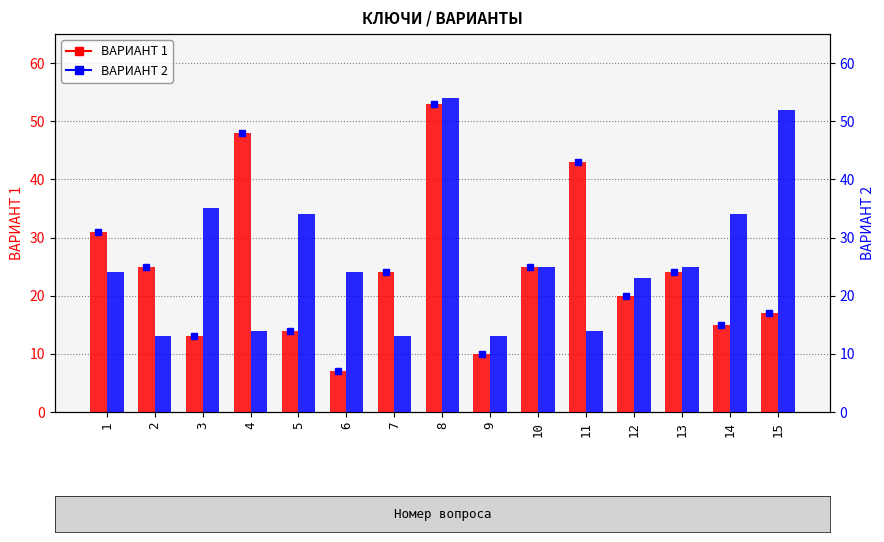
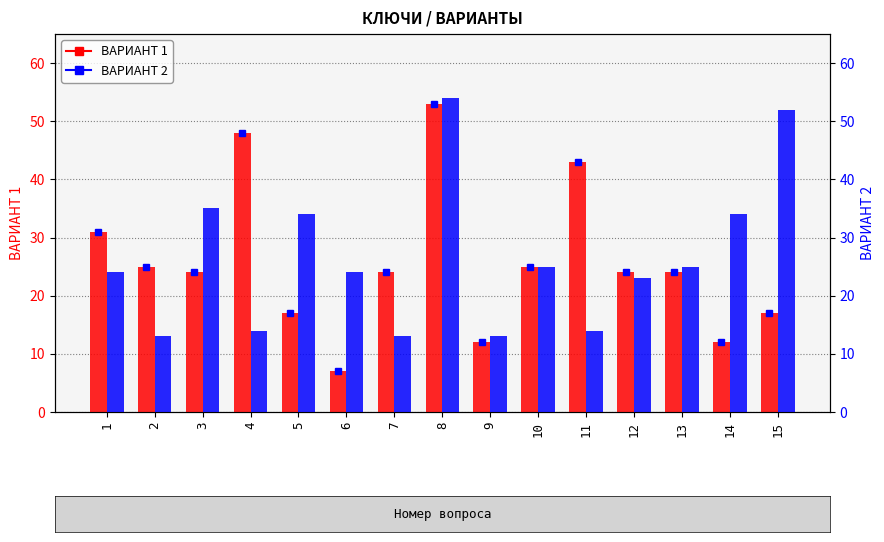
  {
    "ВАРИАНТ 1": {
      "1": 31,
      "2": 25,
-     "3": 13,
+     "3": 24,
      "4": 48,
-     "5": 14,
+     "5": 17,
      "6": 7,
      "7": 24,
      "8": 53,
-     "9": 10,
+     "9": 12,
      "10": 25,
      "11": 43,
-     "12": 20,
+     "12": 24,
      "13": 24,
-     "14": 15,
+     "14": 12,
      "15": 17
    }
  }
